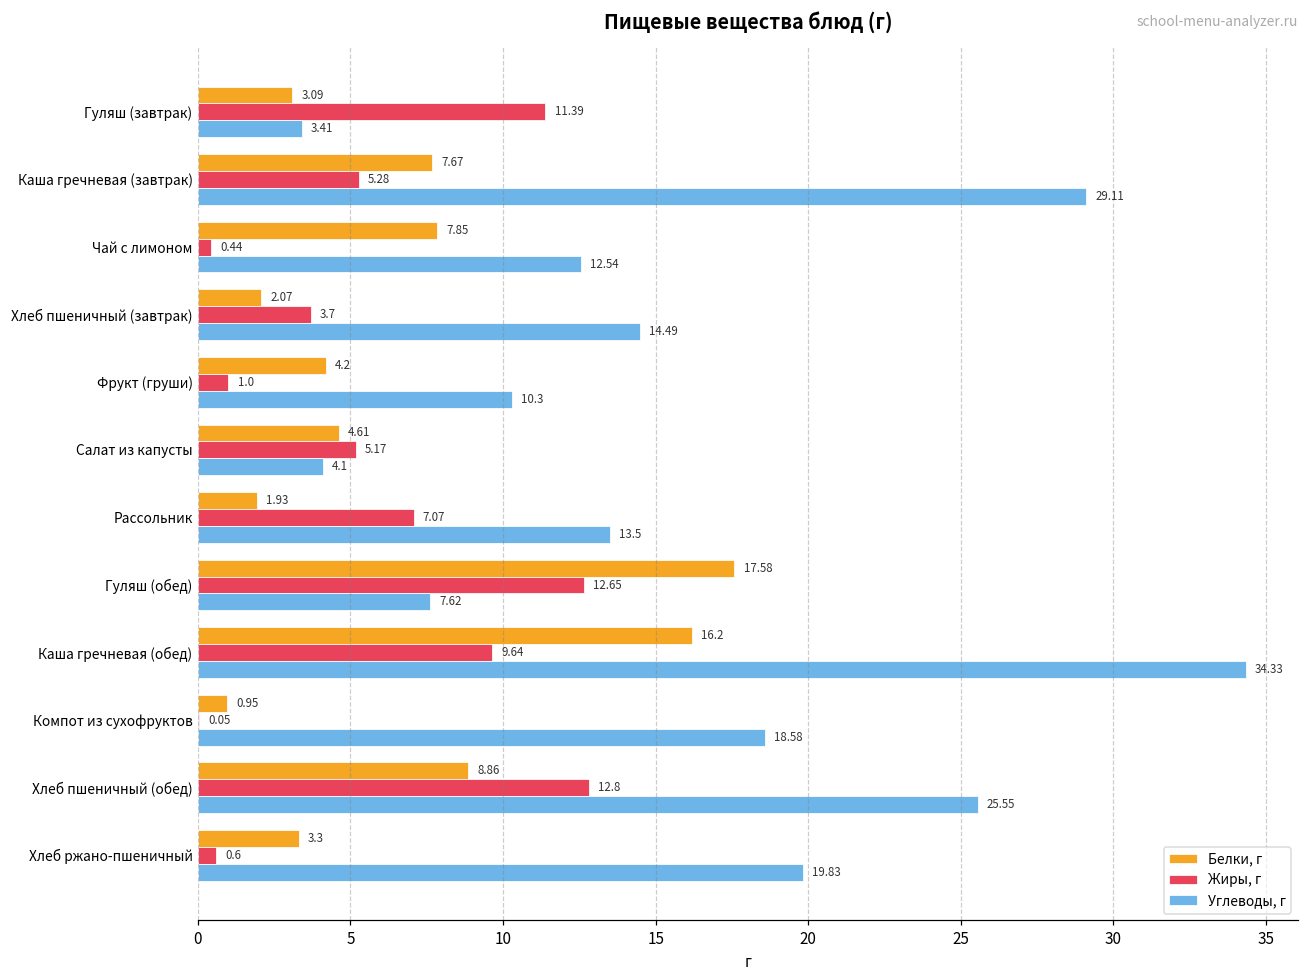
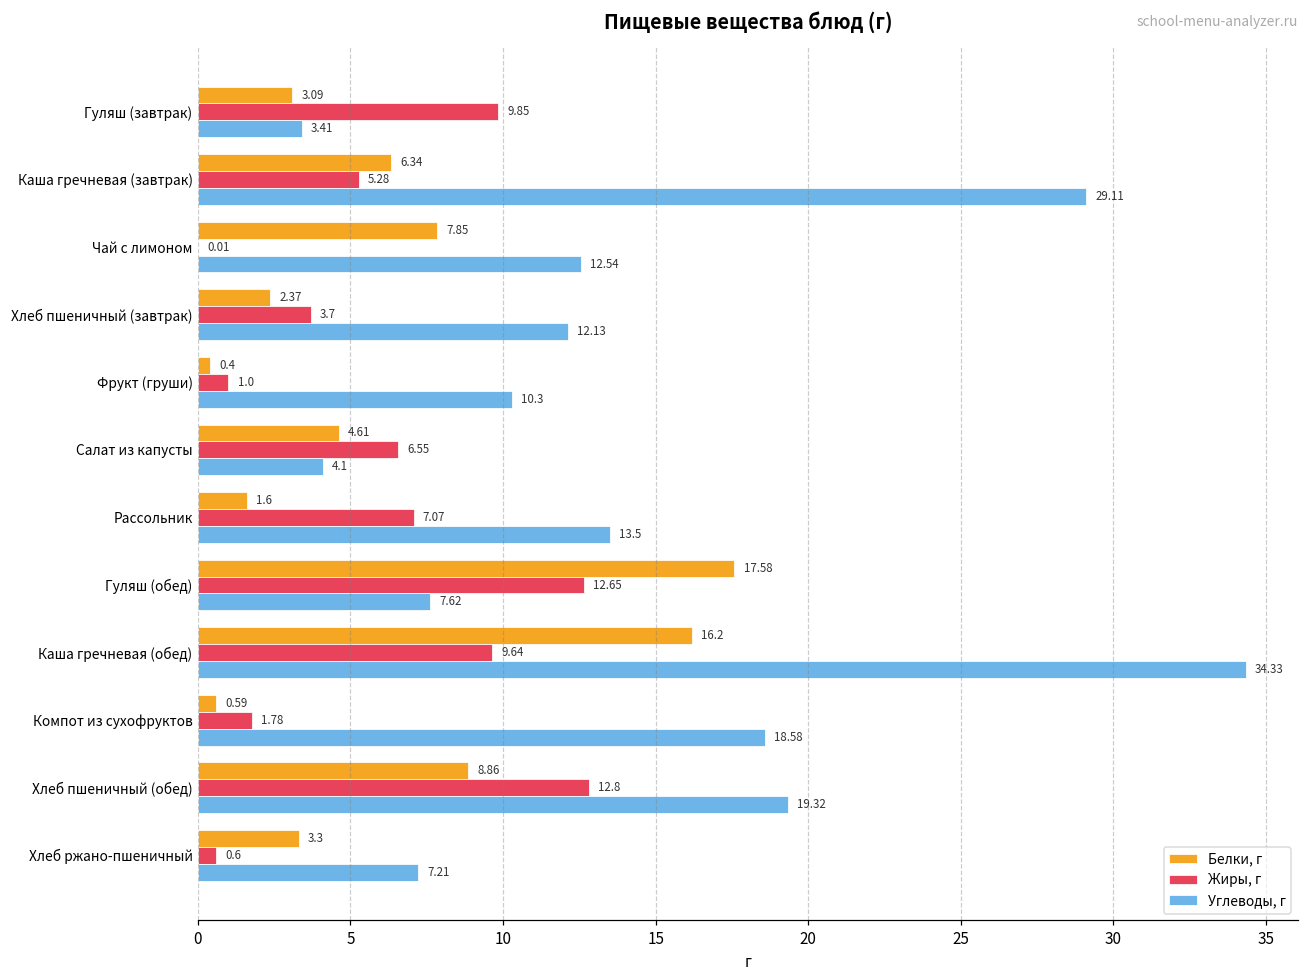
  {
    "Белки, г": {
      "Гуляш (завтрак)": 3.09,
-     "Каша гречневая (завтрак)": 7.67,
+     "Каша гречневая (завтрак)": 6.34,
      "Чай с лимоном": 7.85,
-     "Хлеб пшеничный (завтрак)": 2.07,
-     "Фрукт (груши)": 4.2,
+     "Хлеб пшеничный (завтрак)": 2.37,
+     "Фрукт (груши)": 0.4,
      "Салат из капусты": 4.61,
-     "Рассольник": 1.93,
+     "Рассольник": 1.6,
      "Гуляш (обед)": 17.58,
      "Каша гречневая (обед)": 16.2,
-     "Компот из сухофруктов": 0.95,
+     "Компот из сухофруктов": 0.59,
      "Хлеб пшеничный (обед)": 8.86,
      "Хлеб ржано-пшеничный": 3.3
    },
    "Жиры, г": {
-     "Гуляш (завтрак)": 11.39,
+     "Гуляш (завтрак)": 9.85,
      "Каша гречневая (завтрак)": 5.28,
-     "Чай с лимоном": 0.44,
+     "Чай с лимоном": 0.01,
      "Хлеб пшеничный (завтрак)": 3.7,
      "Фрукт (груши)": 1.0,
-     "Салат из капусты": 5.17,
+     "Салат из капусты": 6.55,
      "Рассольник": 7.07,
      "Гуляш (обед)": 12.65,
      "Каша гречневая (обед)": 9.64,
-     "Компот из сухофруктов": 0.05,
+     "Компот из сухофруктов": 1.78,
      "Хлеб пшеничный (обед)": 12.8,
      "Хлеб ржано-пшеничный": 0.6
    },
    "Углеводы, г": {
      "Гуляш (завтрак)": 3.41,
      "Каша гречневая (завтрак)": 29.11,
      "Чай с лимоном": 12.54,
-     "Хлеб пшеничный (завтрак)": 14.49,
+     "Хлеб пшеничный (завтрак)": 12.13,
      "Фрукт (груши)": 10.3,
      "Салат из капусты": 4.1,
      "Рассольник": 13.5,
      "Гуляш (обед)": 7.62,
      "Каша гречневая (обед)": 34.33,
      "Компот из сухофруктов": 18.58,
-     "Хлеб пшеничный (обед)": 25.55,
-     "Хлеб ржано-пшеничный": 19.83
+     "Хлеб пшеничный (обед)": 19.32,
+     "Хлеб ржано-пшеничный": 7.21
    }
  }
